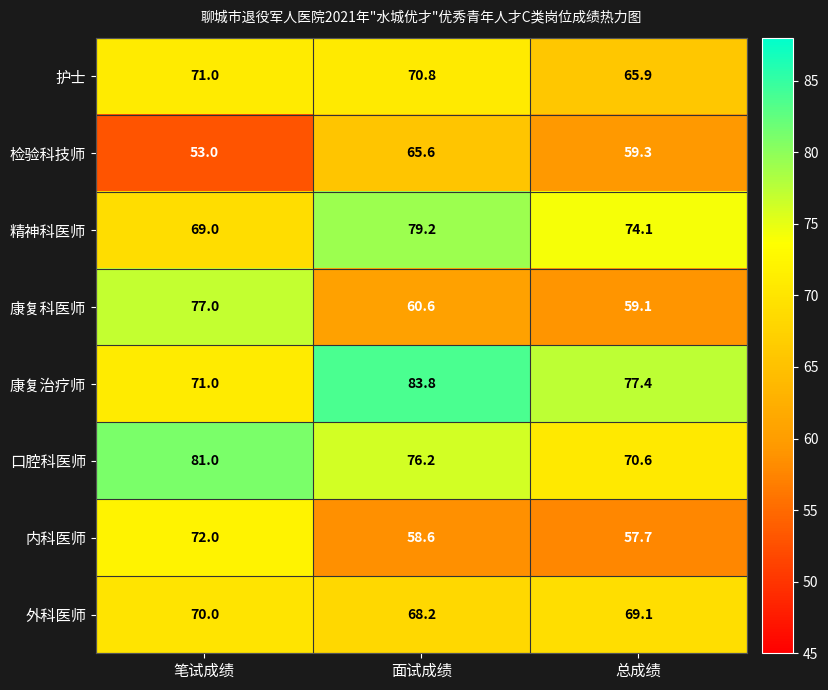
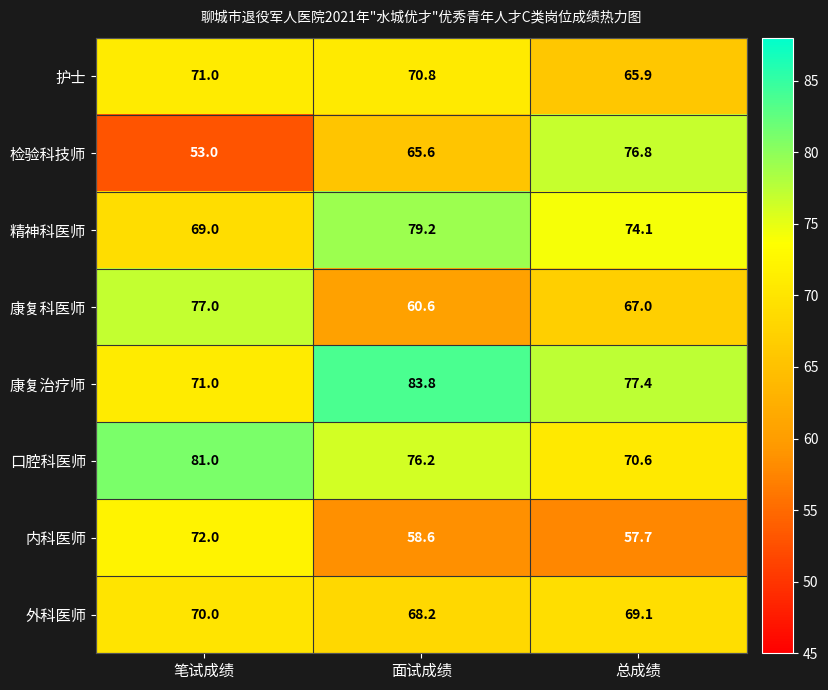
  {
    "护士": {
      "笔试成绩": 71.0,
      "面试成绩": 70.8,
      "总成绩": 65.9
    },
    "检验科技师": {
      "笔试成绩": 53.0,
      "面试成绩": 65.6,
-     "总成绩": 59.3
+     "总成绩": 76.8
    },
    "精神科医师": {
      "笔试成绩": 69.0,
      "面试成绩": 79.2,
      "总成绩": 74.1
    },
    "康复科医师": {
      "笔试成绩": 77.0,
      "面试成绩": 60.6,
-     "总成绩": 59.1
+     "总成绩": 67.0
    },
    "康复治疗师": {
      "笔试成绩": 71.0,
      "面试成绩": 83.8,
      "总成绩": 77.4
    },
    "口腔科医师": {
      "笔试成绩": 81.0,
      "面试成绩": 76.2,
      "总成绩": 70.6
    },
    "内科医师": {
      "笔试成绩": 72.0,
      "面试成绩": 58.6,
      "总成绩": 57.7
    },
    "外科医师": {
      "笔试成绩": 70.0,
      "面试成绩": 68.2,
      "总成绩": 69.1
    }
  }
